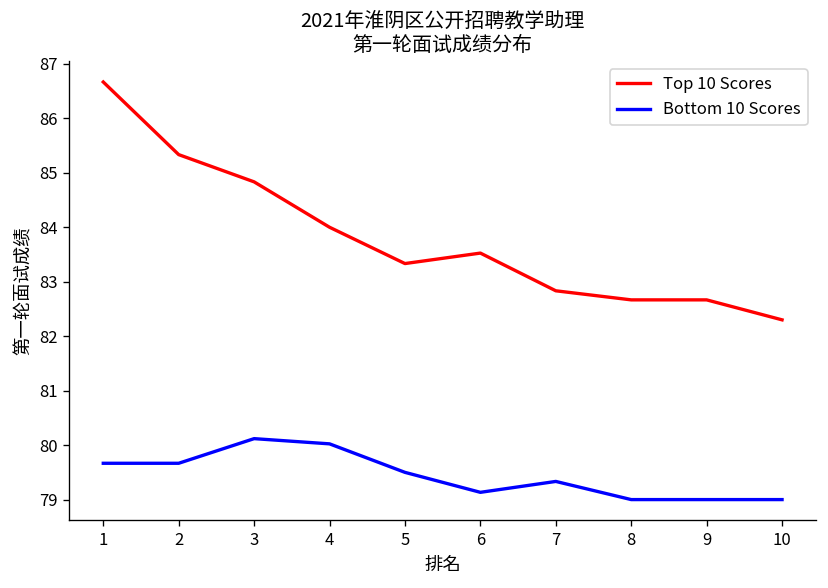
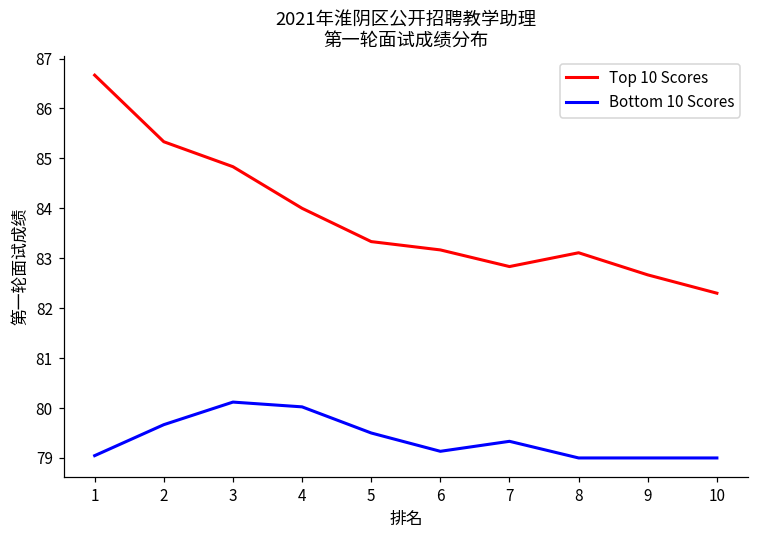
  {
    "Top 10 Scores": {
      "1": 86.7,
      "2": 85.3,
      "3": 84.8,
      "4": 84.0,
      "5": 83.3,
-     "6": 83.5,
+     "6": 83.2,
      "7": 82.8,
-     "8": 82.7,
+     "8": 83.1,
      "9": 82.7,
      "10": 82.3
    },
    "Bottom 10 Scores": {
-     "1": 79.7,
+     "1": 79.0,
      "2": 79.7,
      "3": 80.1,
      "4": 80.0,
      "5": 79.5,
      "6": 79.1,
      "7": 79.3,
      "8": 79.0,
      "9": 79.0,
      "10": 79.0
    }
  }
